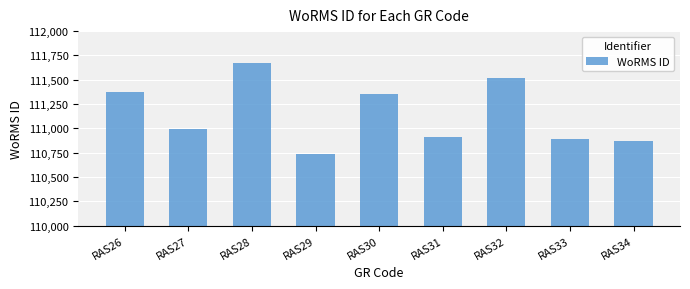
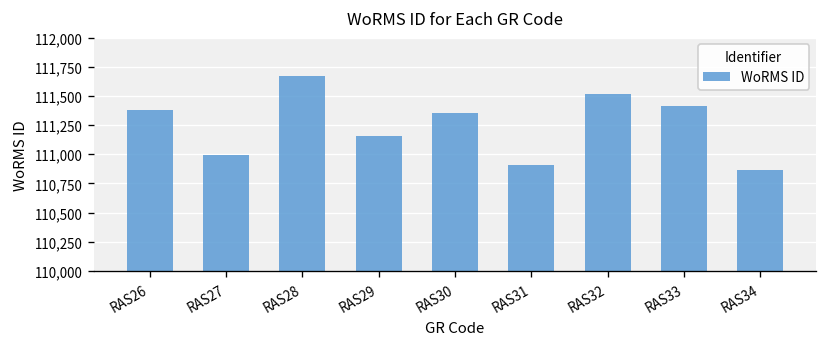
  {
    "RAS26": "111,400",
    "RAS27": "111,000",
    "RAS28": "111,700",
-   "RAS29": "110,700",
+   "RAS29": "111,200",
    "RAS30": "111,400",
    "RAS31": "110,900",
    "RAS32": "111,500",
-   "RAS33": "110,900",
+   "RAS33": "111,400",
    "RAS34": "110,900"
  }
